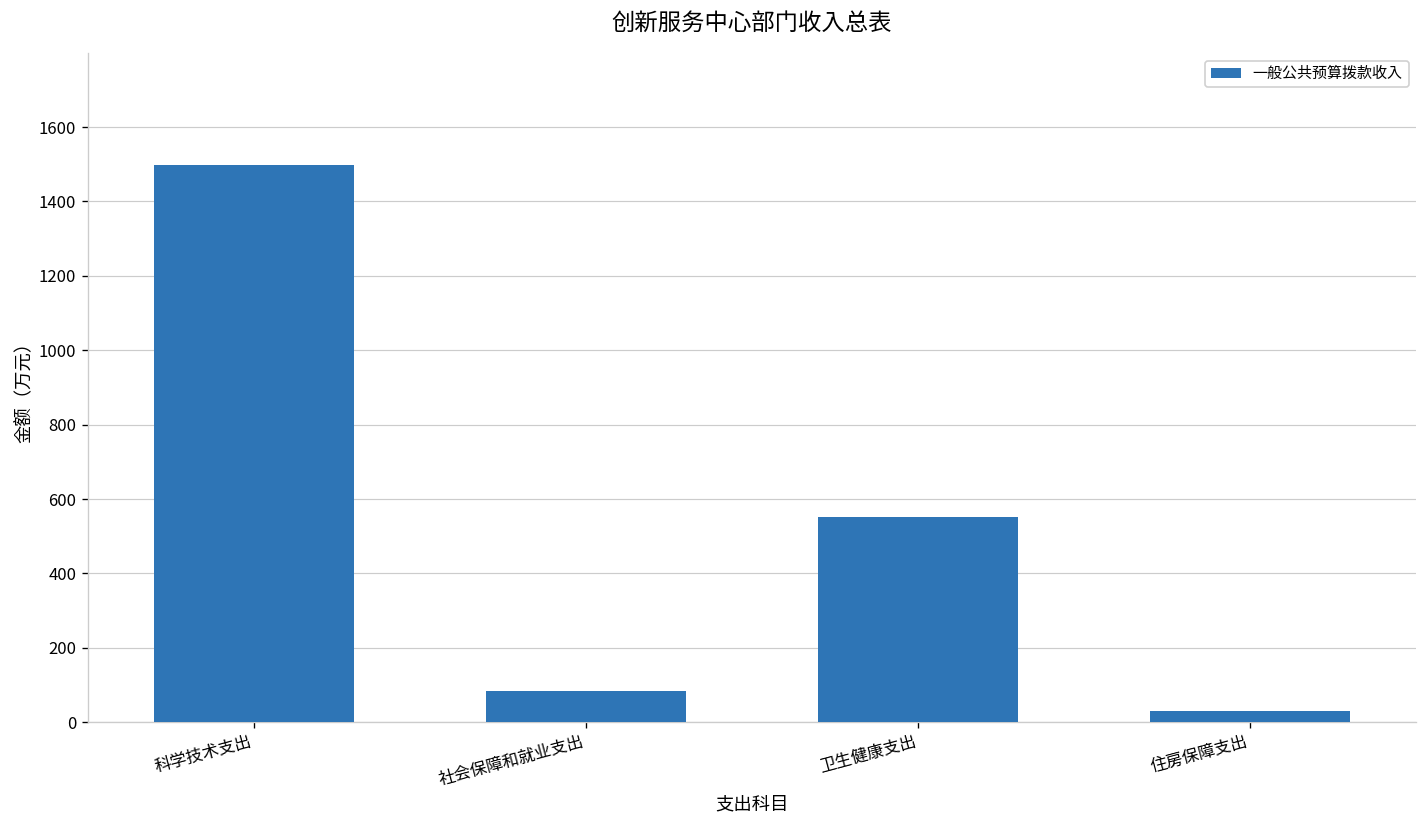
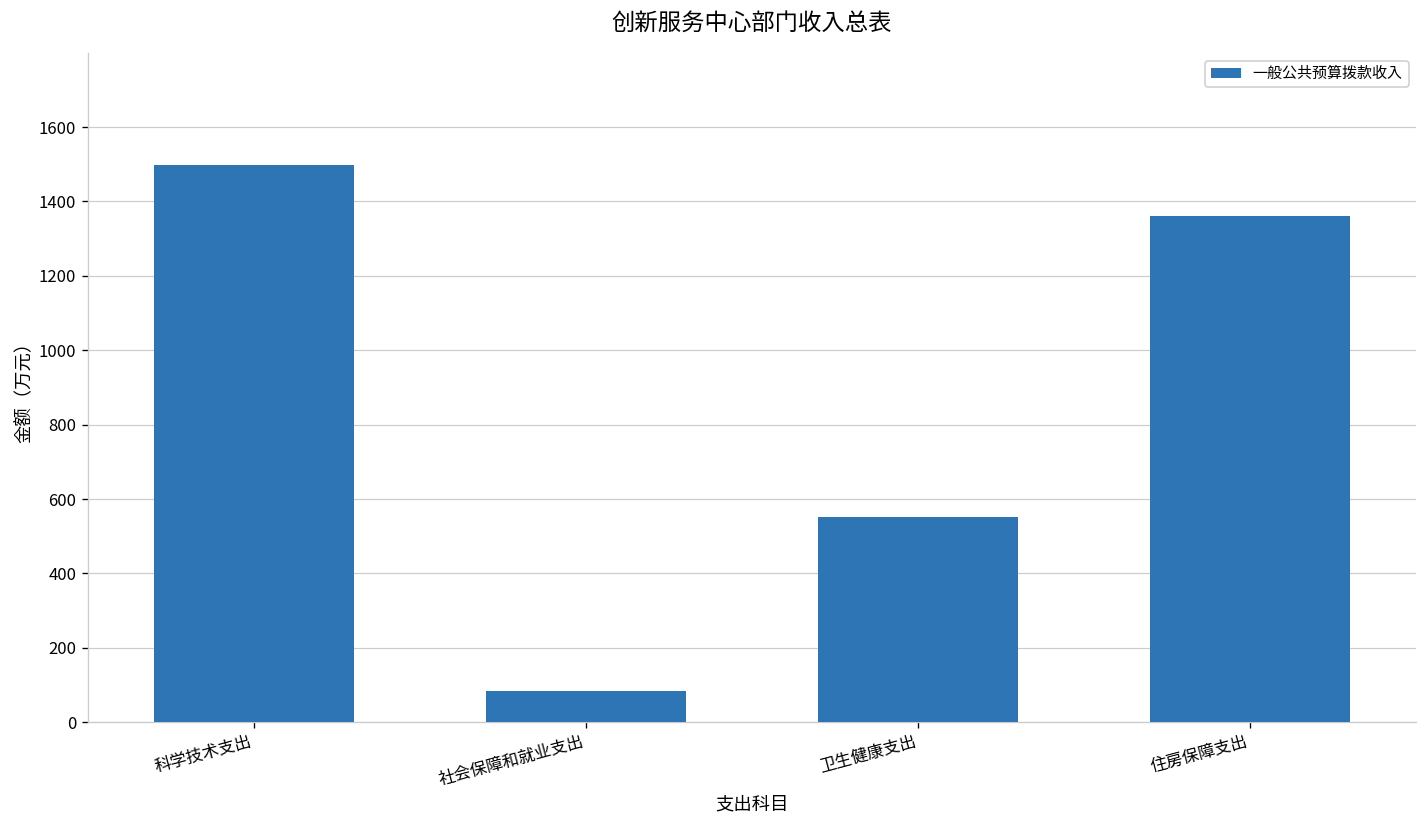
  {
    "科学技术支出": 1500,
    "社会保障和就业支出": 80,
    "卫生健康支出": 550,
-   "住房保障支出": 30
+   "住房保障支出": 1360
  }
